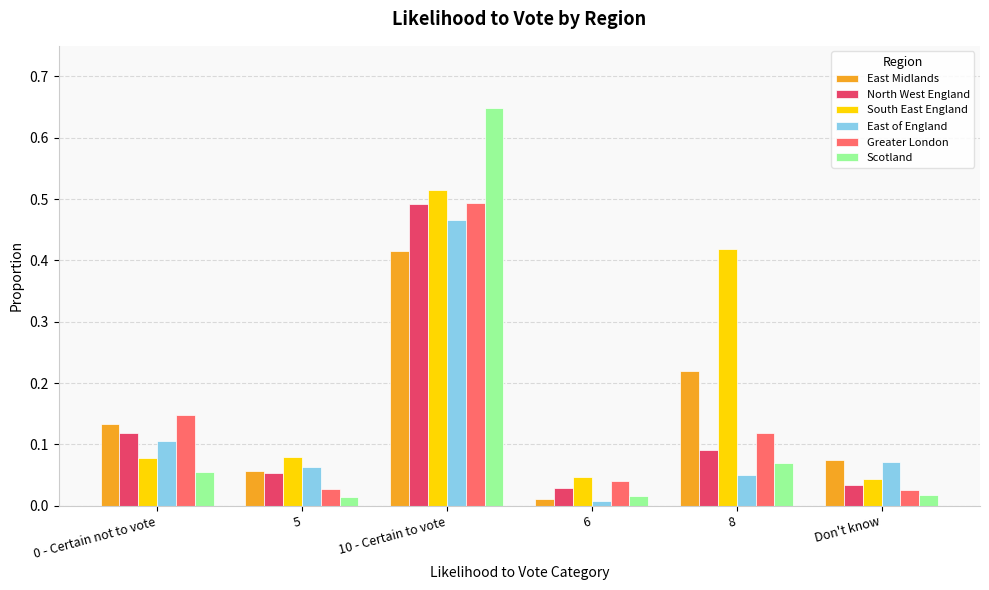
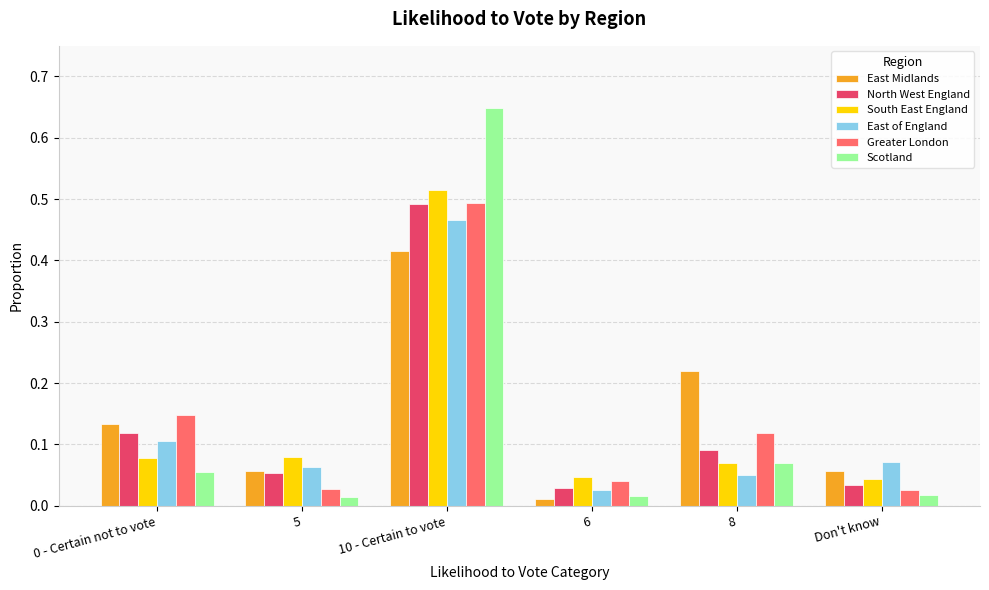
  {
    "East Midlands": {
      "0 - Certain not to vote": 0.13,
      "5": 0.06,
      "10 - Certain to vote": 0.42,
      "6": 0.01,
      "8": 0.22,
-     "Don't know": 0.07
+     "Don't know": 0.06
    },
    "South East England": {
      "0 - Certain not to vote": 0.08,
      "5": 0.08,
      "10 - Certain to vote": 0.52,
      "6": 0.05,
-     "8": 0.42,
+     "8": 0.07,
      "Don't know": 0.04
    },
    "East of England": {
      "0 - Certain not to vote": 0.11,
      "5": 0.06,
      "10 - Certain to vote": 0.47,
-     "6": 0.01,
+     "6": 0.03,
      "8": 0.05,
      "Don't know": 0.07
    },
    "Scotland": {
      "0 - Certain not to vote": 0.06,
      "5": 0.01,
      "10 - Certain to vote": 0.65,
      "6": 0.02,
      "8": 0.07,
      "Don't know": 0.02
    }
  }
